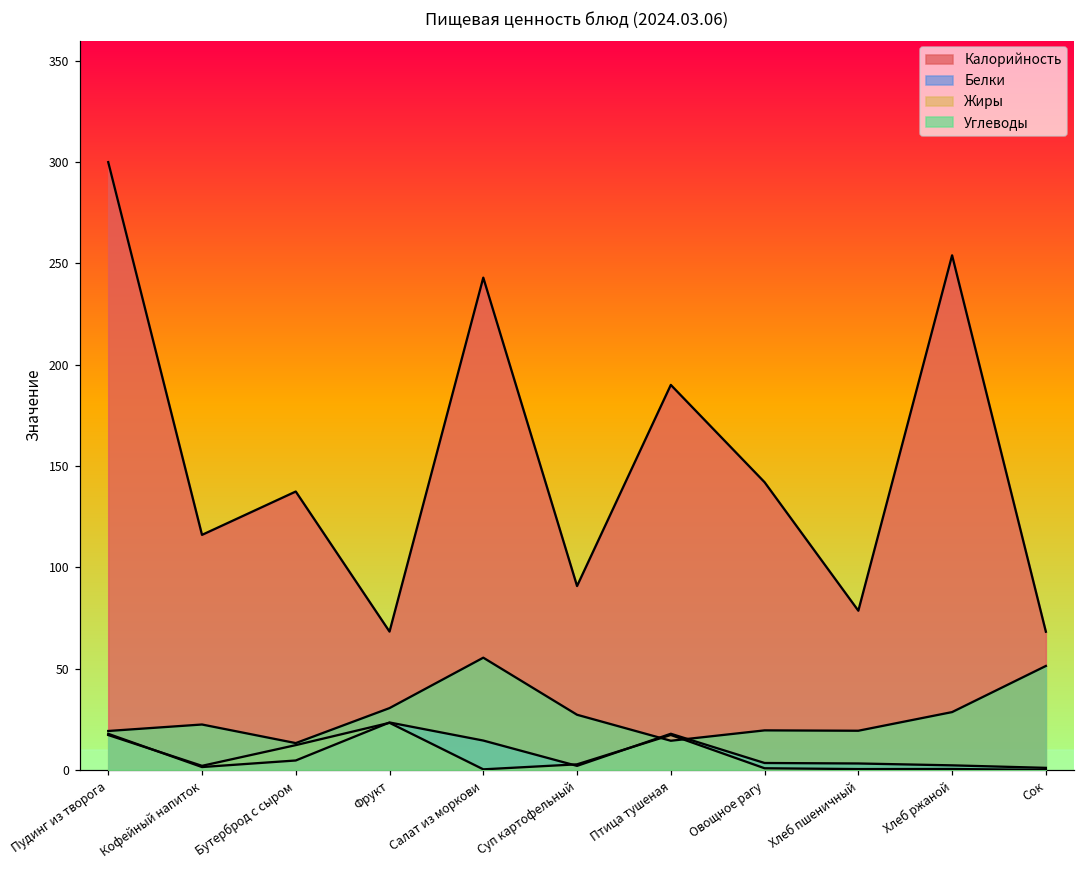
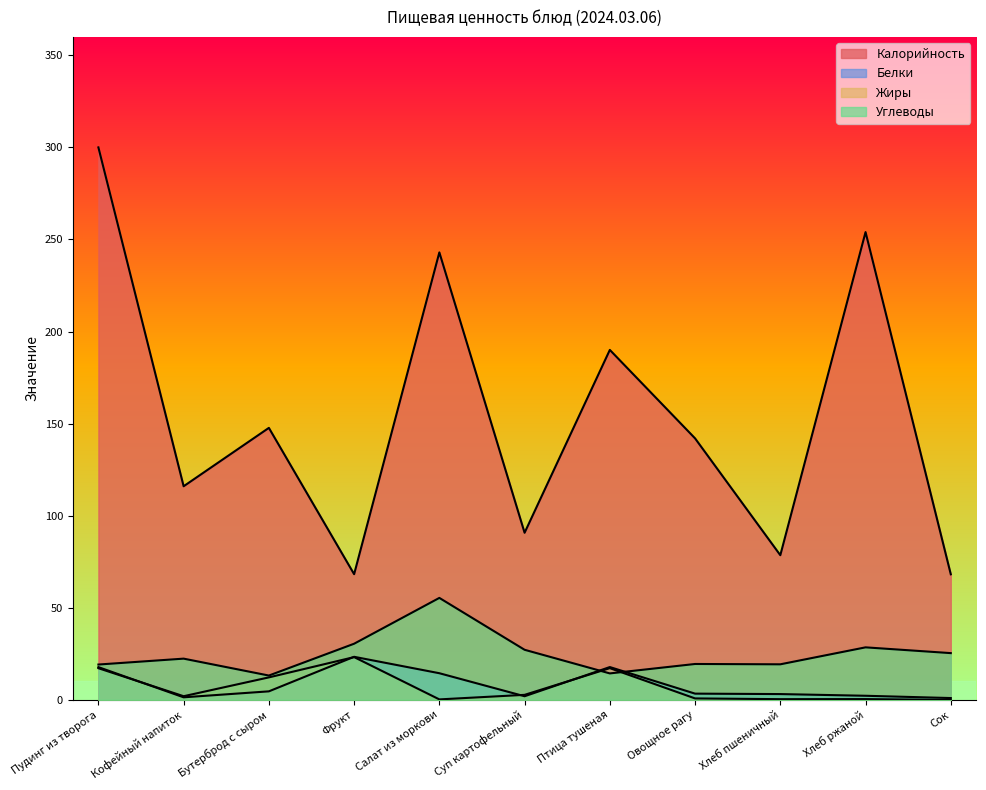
  {
    "Калорийность": {
      "Пудинг из творога": 300,
      "Кофейный напиток": 116,
-     "Бутерброд с сыром": 137,
+     "Бутерброд с сыром": 148,
      "Фрукт": 68,
      "Салат из моркови": 243,
      "Суп картофельный": 91,
      "Птица тушеная": 190,
      "Овощное рагу": 142,
      "Хлеб пшеничный": 79,
      "Хлеб ржаной": 254,
      "Сок": 68
    },
    "Белки": {
      "Салат из моркови": 14
    },
    "Углеводы": {
      "Пудинг из творога": 19,
      "Кофейный напиток": 22,
      "Фрукт": 31,
      "Салат из моркови": 55,
      "Суп картофельный": 27,
      "Птица тушеная": 14,
      "Овощное рагу": 20,
      "Хлеб пшеничный": 19,
      "Хлеб ржаной": 29,
-     "Сок": 51
+     "Сок": 25
    }
  }
